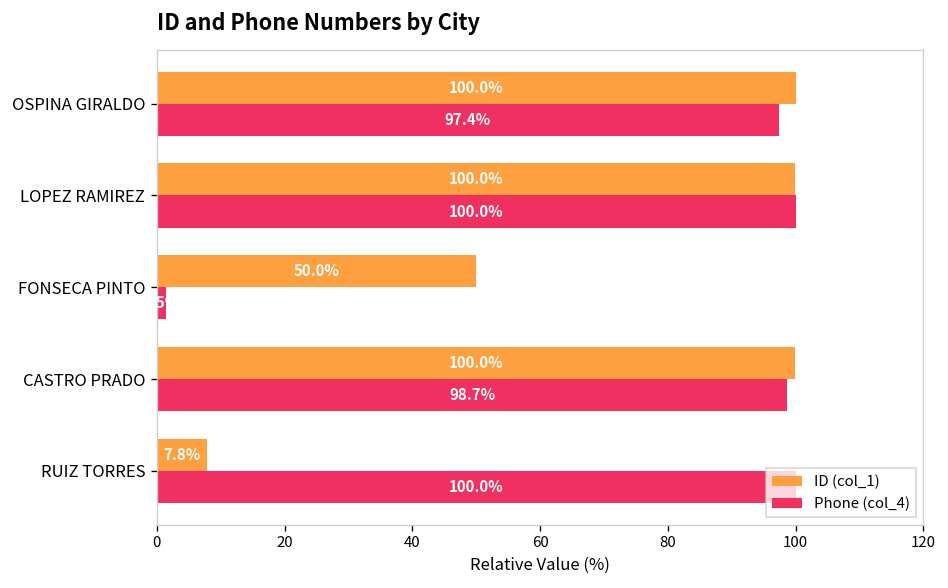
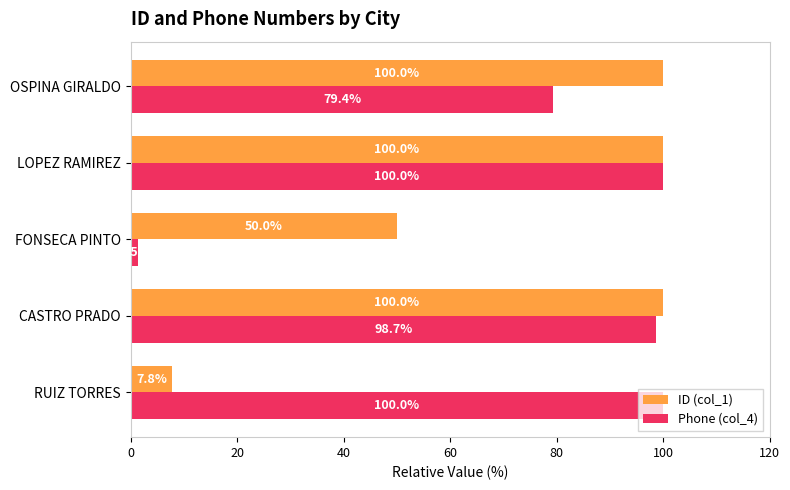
  {
    "ID (col_1)": {
      "OSPINA GIRALDO": "100.0%",
      "LOPEZ RAMIREZ": "100.0%",
      "FONSECA PINTO": "50.0%",
      "CASTRO PRADO": "100.0%",
      "RUIZ TORRES": "7.8%"
    },
    "Phone (col_4)": {
-     "OSPINA GIRALDO": "97.4%",
+     "OSPINA GIRALDO": "79.4%",
      "LOPEZ RAMIREZ": "100.0%",
      "CASTRO PRADO": "98.7%"
    }
  }
